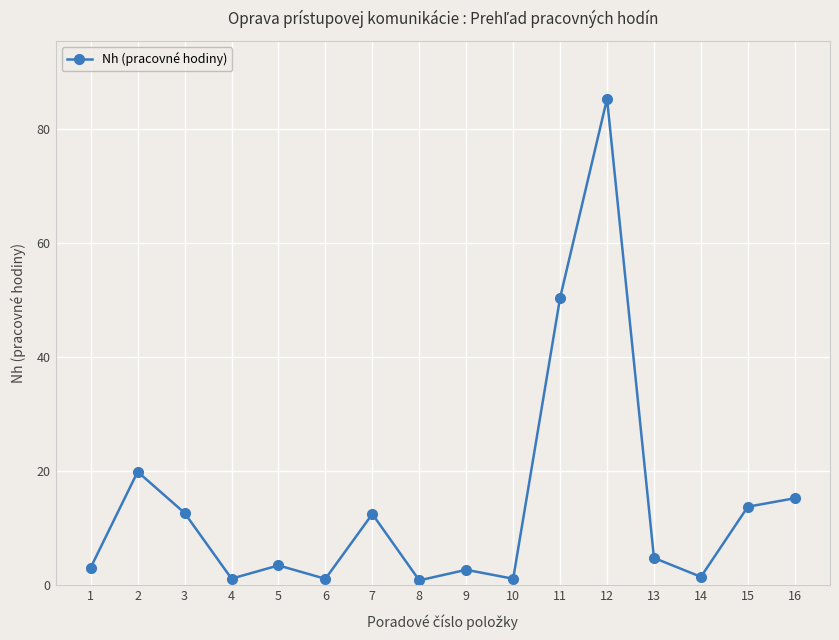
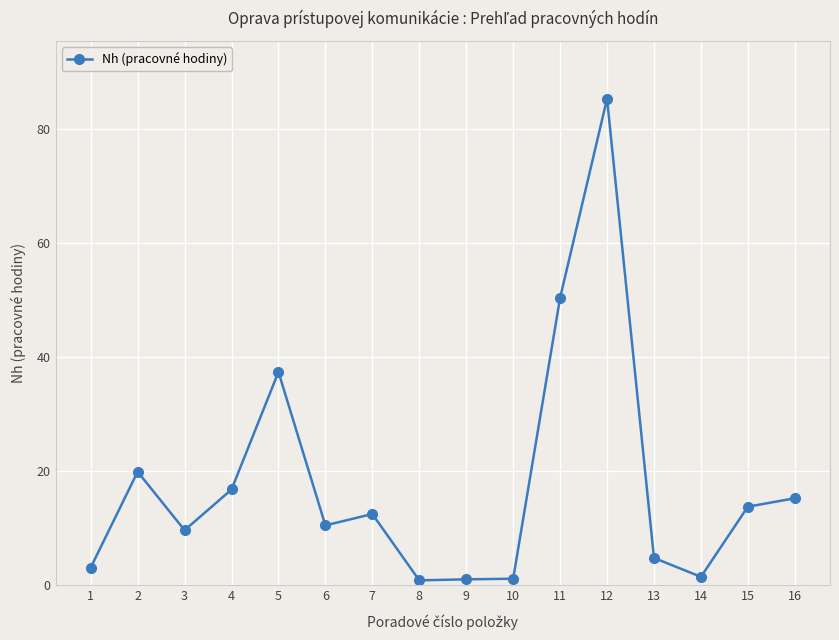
  {
    "1": 3,
    "2": 20,
-   "3": 13,
-   "4": 1,
-   "5": 3,
-   "6": 1,
+   "3": 10,
+   "4": 17,
+   "5": 37,
+   "6": 11,
    "7": 12,
    "8": 1,
-   "9": 3,
+   "9": 1,
    "10": 1,
    "11": 50,
    "12": 85,
    "13": 5,
    "14": 1,
    "15": 14,
    "16": 15
  }
